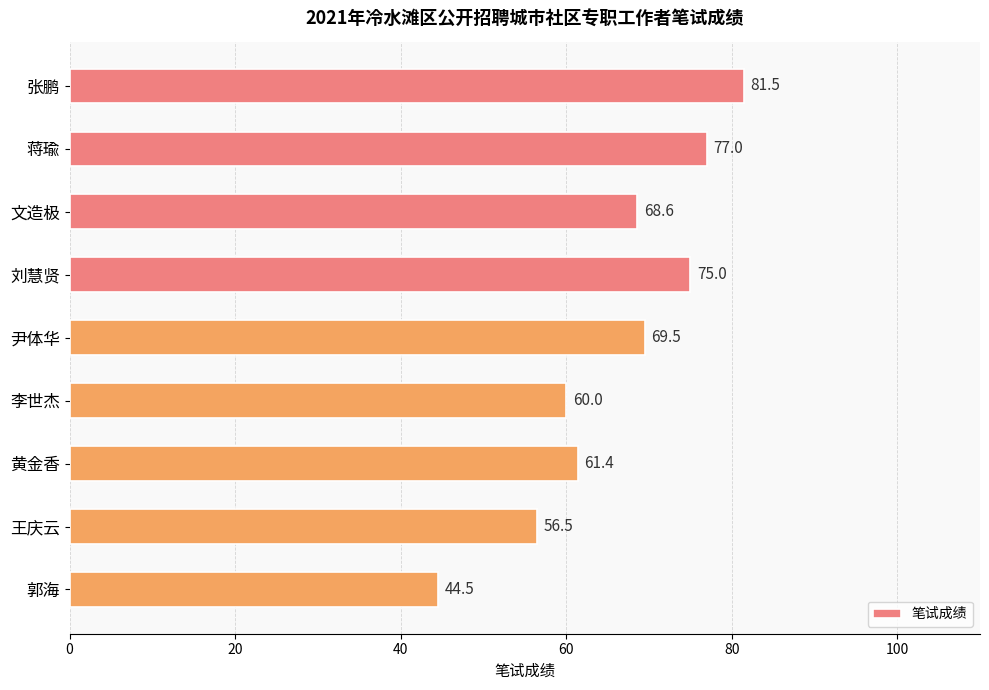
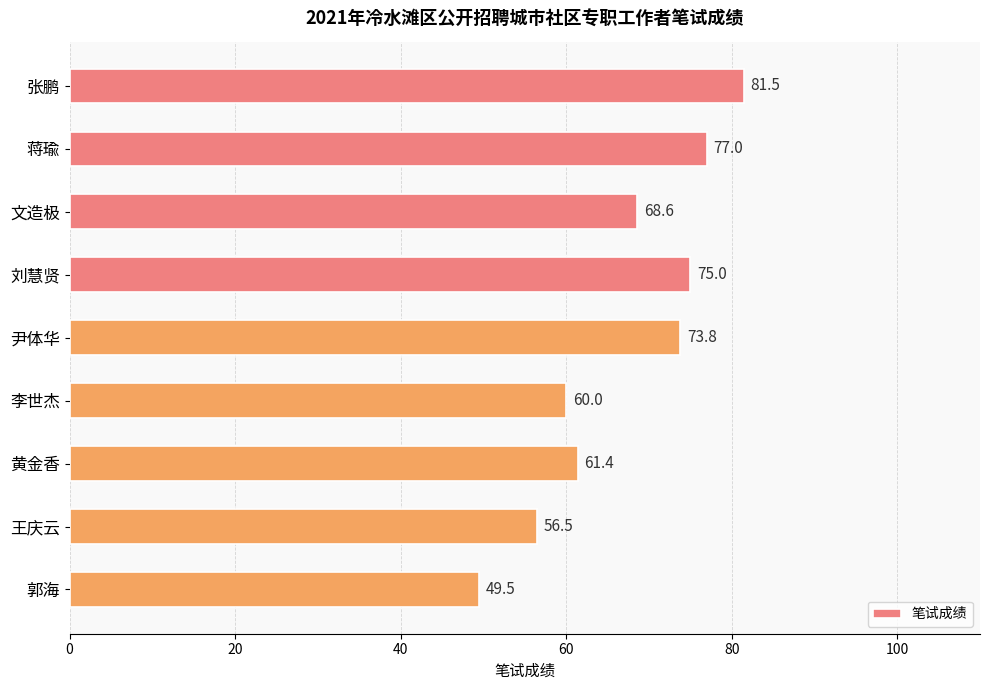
  {
    "张鹏": 81.5,
    "蒋瑜": 77.0,
    "文造极": 68.6,
    "刘慧贤": 75.0,
-   "尹体华": 69.5,
+   "尹体华": 73.8,
    "李世杰": 60.0,
    "黄金香": 61.4,
    "王庆云": 56.5,
-   "郭海": 44.5
+   "郭海": 49.5
  }
